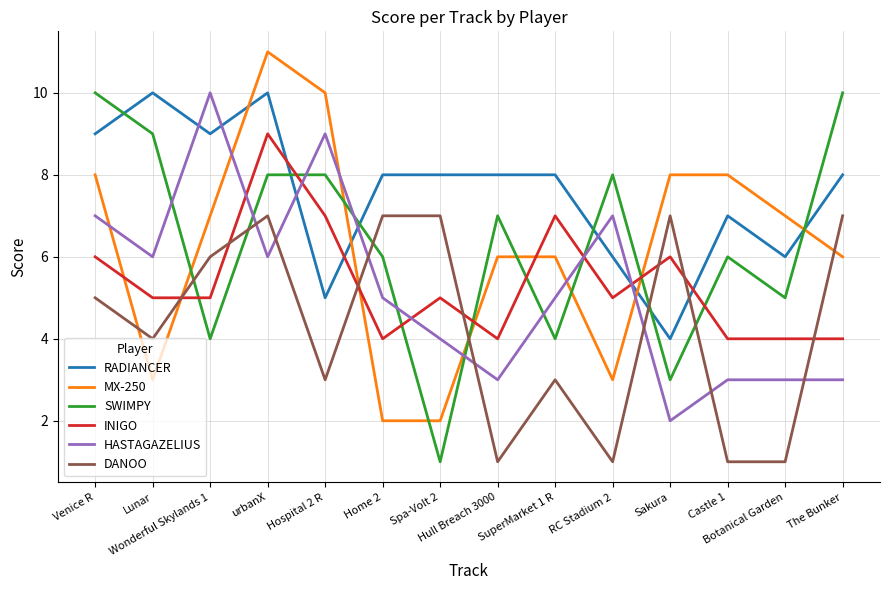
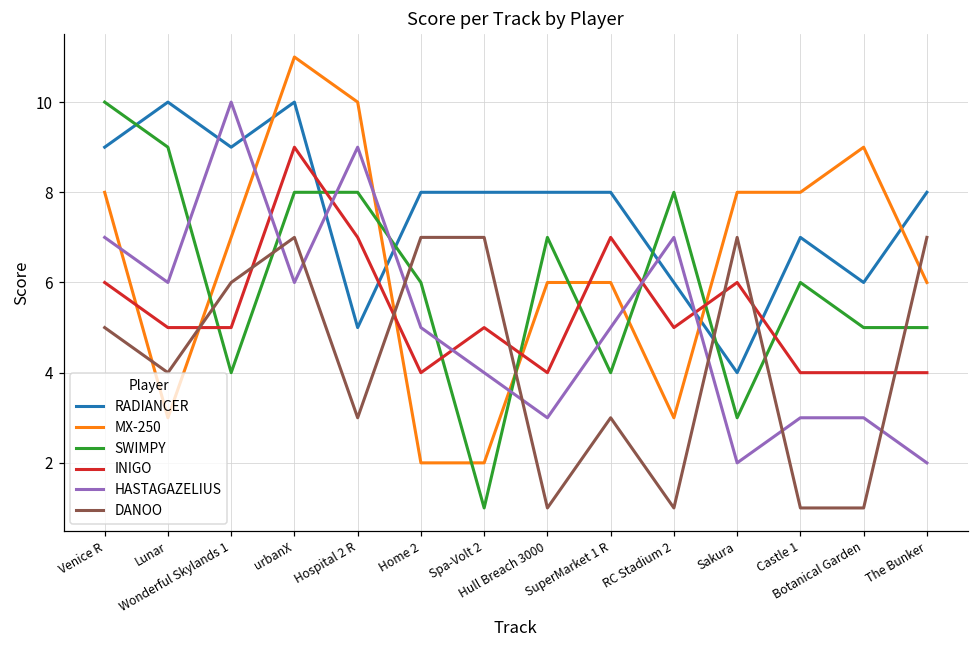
  {
    "RADIANCER": {
      "Venice R": 9,
      "Lunar": 10,
      "Wonderful Skylands 1": 9,
      "urbanX": 10,
      "Hospital 2 R": 5,
      "Home 2": 8,
      "Spa-Volt 2": 8,
      "Hull Breach 3000": 8,
      "SuperMarket 1 R": 8,
      "RC Stadium 2": 6,
      "Sakura": 4,
      "Castle 1": 7,
      "Botanical Garden": 6,
      "The Bunker": 8
    },
    "MX-250": {
      "Venice R": 8,
      "Wonderful Skylands 1": 7,
      "urbanX": 11,
      "Hospital 2 R": 10,
      "Home 2": 2,
      "Spa-Volt 2": 2,
      "Hull Breach 3000": 6,
      "SuperMarket 1 R": 6,
      "RC Stadium 2": 3,
      "Sakura": 8,
      "Castle 1": 8,
-     "Botanical Garden": 7,
+     "Botanical Garden": 9,
      "The Bunker": 6
    },
    "SWIMPY": {
      "Venice R": 10,
      "Lunar": 9,
      "Wonderful Skylands 1": 4,
      "urbanX": 8,
      "Hospital 2 R": 8,
      "Home 2": 6,
      "Spa-Volt 2": 1,
      "Hull Breach 3000": 7,
      "SuperMarket 1 R": 4,
      "RC Stadium 2": 8,
      "Sakura": 3,
      "Castle 1": 6,
      "Botanical Garden": 5,
-     "The Bunker": 10
+     "The Bunker": 5
    },
    "INIGO": {
      "Venice R": 6,
      "Lunar": 5,
      "Wonderful Skylands 1": 5,
      "urbanX": 9,
      "Hospital 2 R": 7,
      "Home 2": 4,
      "Spa-Volt 2": 5,
      "Hull Breach 3000": 4,
      "SuperMarket 1 R": 7,
      "RC Stadium 2": 5,
      "Sakura": 6,
      "Castle 1": 4,
      "Botanical Garden": 4,
      "The Bunker": 4
    },
    "HASTAGAZELIUS": {
      "Venice R": 7,
      "Lunar": 6,
      "Wonderful Skylands 1": 10,
      "urbanX": 6,
      "Hospital 2 R": 9,
      "Home 2": 5,
      "Spa-Volt 2": 4,
      "Hull Breach 3000": 3,
      "SuperMarket 1 R": 5,
      "RC Stadium 2": 7,
      "Sakura": 2,
      "Castle 1": 3,
      "Botanical Garden": 3,
-     "The Bunker": 3
+     "The Bunker": 2
    },
    "DANOO": {
      "Venice R": 5,
      "Wonderful Skylands 1": 6,
      "urbanX": 7,
      "Hospital 2 R": 3,
      "Home 2": 7,
      "Spa-Volt 2": 7,
      "Hull Breach 3000": 1,
      "SuperMarket 1 R": 3,
      "RC Stadium 2": 1,
      "Sakura": 7,
      "Castle 1": 1,
      "Botanical Garden": 1,
      "The Bunker": 7
    }
  }
